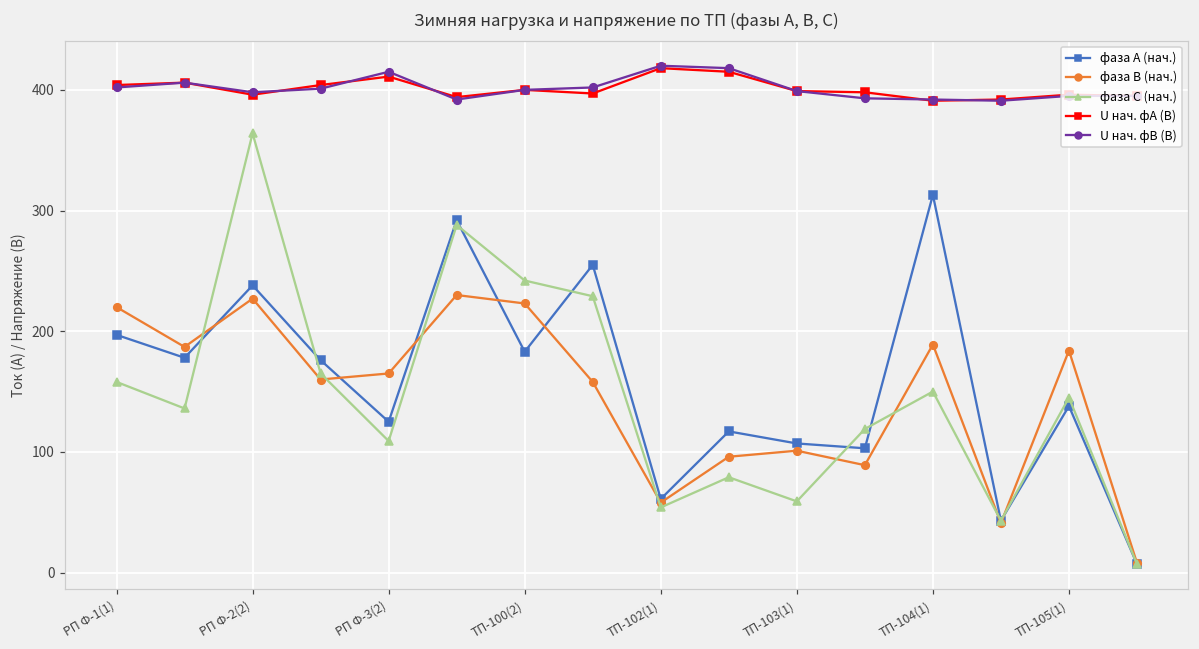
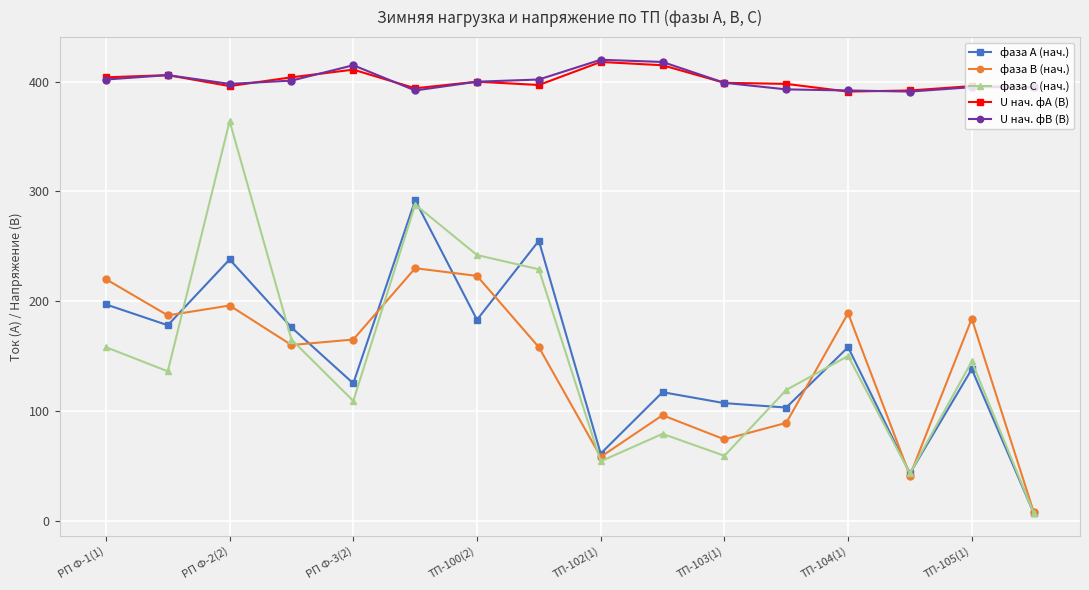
  {
    "фаза А (нач.)": {
      "РП Ф-1(1)": 197,
      "РП Ф-2(2)": 238,
      "РП Ф-3(2)": 125,
      "ТП-100(2)": 183,
      "ТП-102(1)": 61,
      "ТП-103(1)": 107,
-     "ТП-104(1)": 313,
+     "ТП-104(1)": 158,
      "ТП-105(1)": 138
    },
    "фаза В (нач.)": {
      "РП Ф-1(1)": 220,
-     "РП Ф-2(2)": 227,
+     "РП Ф-2(2)": 196,
      "РП Ф-3(2)": 165,
      "ТП-100(2)": 223,
      "ТП-102(1)": 58,
-     "ТП-103(1)": 101,
+     "ТП-103(1)": 74,
      "ТП-104(1)": 189,
      "ТП-105(1)": 184
    },
    "фаза С (нач.)": {
      "РП Ф-1(1)": 158,
      "РП Ф-2(2)": 364,
      "РП Ф-3(2)": 109,
      "ТП-100(2)": 242,
      "ТП-102(1)": 54,
      "ТП-103(1)": 59,
      "ТП-104(1)": 150,
      "ТП-105(1)": 145
    },
    "U нач. фА (В)": {
      "РП Ф-3(2)": 411
    },
    "U нач. фВ (В)": {
      "РП Ф-3(2)": 415
    }
  }
